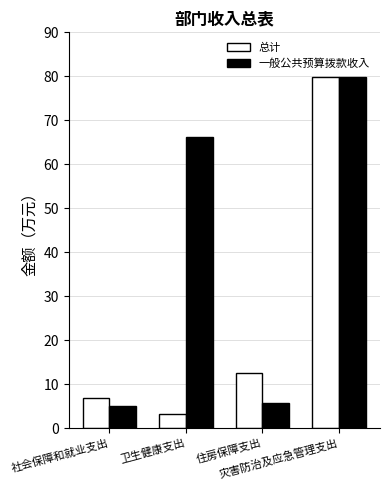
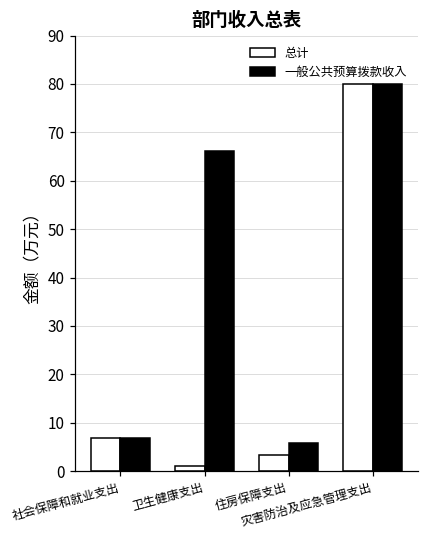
  {
    "总计": {
      "社会保障和就业支出": 7,
-     "卫生健康支出": 3,
-     "住房保障支出": 12,
+     "卫生健康支出": 1,
+     "住房保障支出": 3,
      "灾害防治及应急管理支出": 80
    },
    "一般公共预算拨款收入": {
-     "社会保障和就业支出": 5,
+     "社会保障和就业支出": 7,
      "卫生健康支出": 66,
      "住房保障支出": 6,
      "灾害防治及应急管理支出": 80
    }
  }
